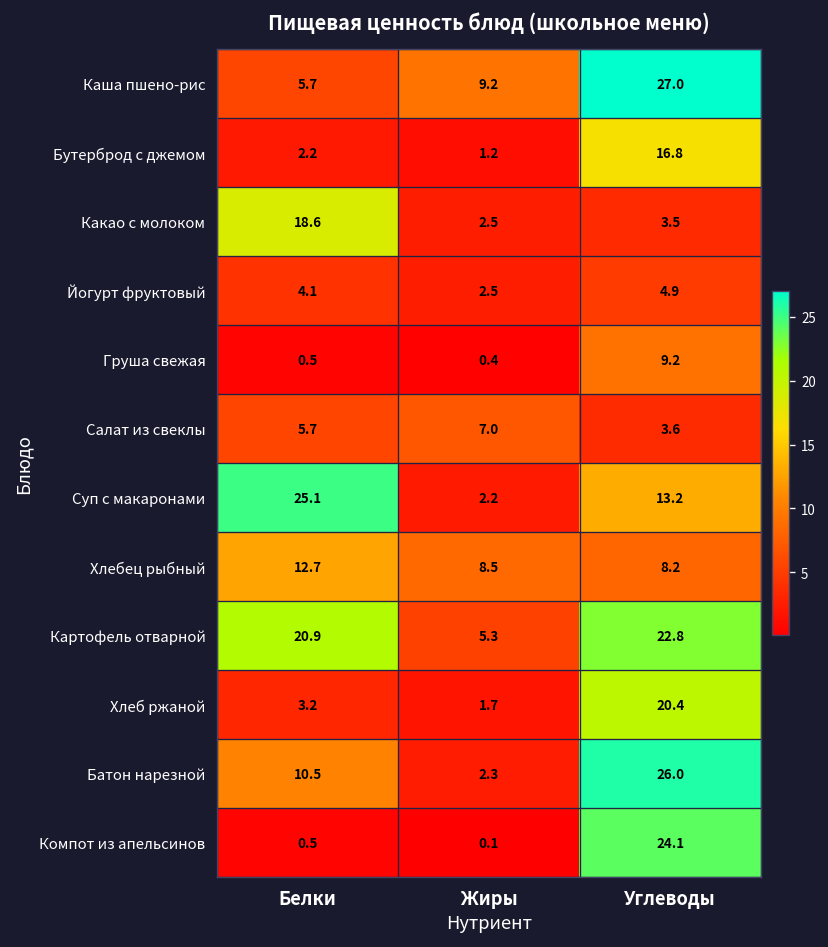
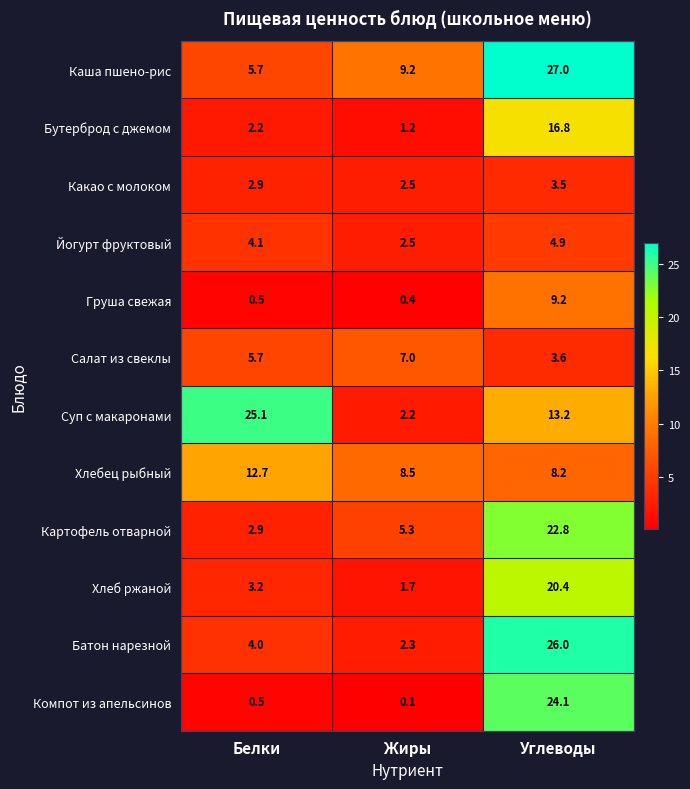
  {
    "Каша пшено-рис": {
      "Белки": 5.7,
      "Жиры": 9.2,
      "Углеводы": 27.0
    },
    "Бутерброд с джемом": {
      "Белки": 2.2,
      "Жиры": 1.2,
      "Углеводы": 16.8
    },
    "Какао с молоком": {
-     "Белки": 18.6,
+     "Белки": 2.9,
      "Жиры": 2.5,
      "Углеводы": 3.5
    },
    "Йогурт фруктовый": {
      "Белки": 4.1,
      "Жиры": 2.5,
      "Углеводы": 4.9
    },
    "Груша свежая": {
      "Белки": 0.5,
      "Жиры": 0.4,
      "Углеводы": 9.2
    },
    "Салат из свеклы": {
      "Белки": 5.7,
      "Жиры": 7.0,
      "Углеводы": 3.6
    },
    "Суп с макаронами": {
      "Белки": 25.1,
      "Жиры": 2.2,
      "Углеводы": 13.2
    },
    "Хлебец рыбный": {
      "Белки": 12.7,
      "Жиры": 8.5,
      "Углеводы": 8.2
    },
    "Картофель отварной": {
-     "Белки": 20.9,
+     "Белки": 2.9,
      "Жиры": 5.3,
      "Углеводы": 22.8
    },
    "Хлеб ржаной": {
      "Белки": 3.2,
      "Жиры": 1.7,
      "Углеводы": 20.4
    },
    "Батон нарезной": {
-     "Белки": 10.5,
+     "Белки": 4.0,
      "Жиры": 2.3,
      "Углеводы": 26.0
    },
    "Компот из апельсинов": {
      "Белки": 0.5,
      "Жиры": 0.1,
      "Углеводы": 24.1
    }
  }
